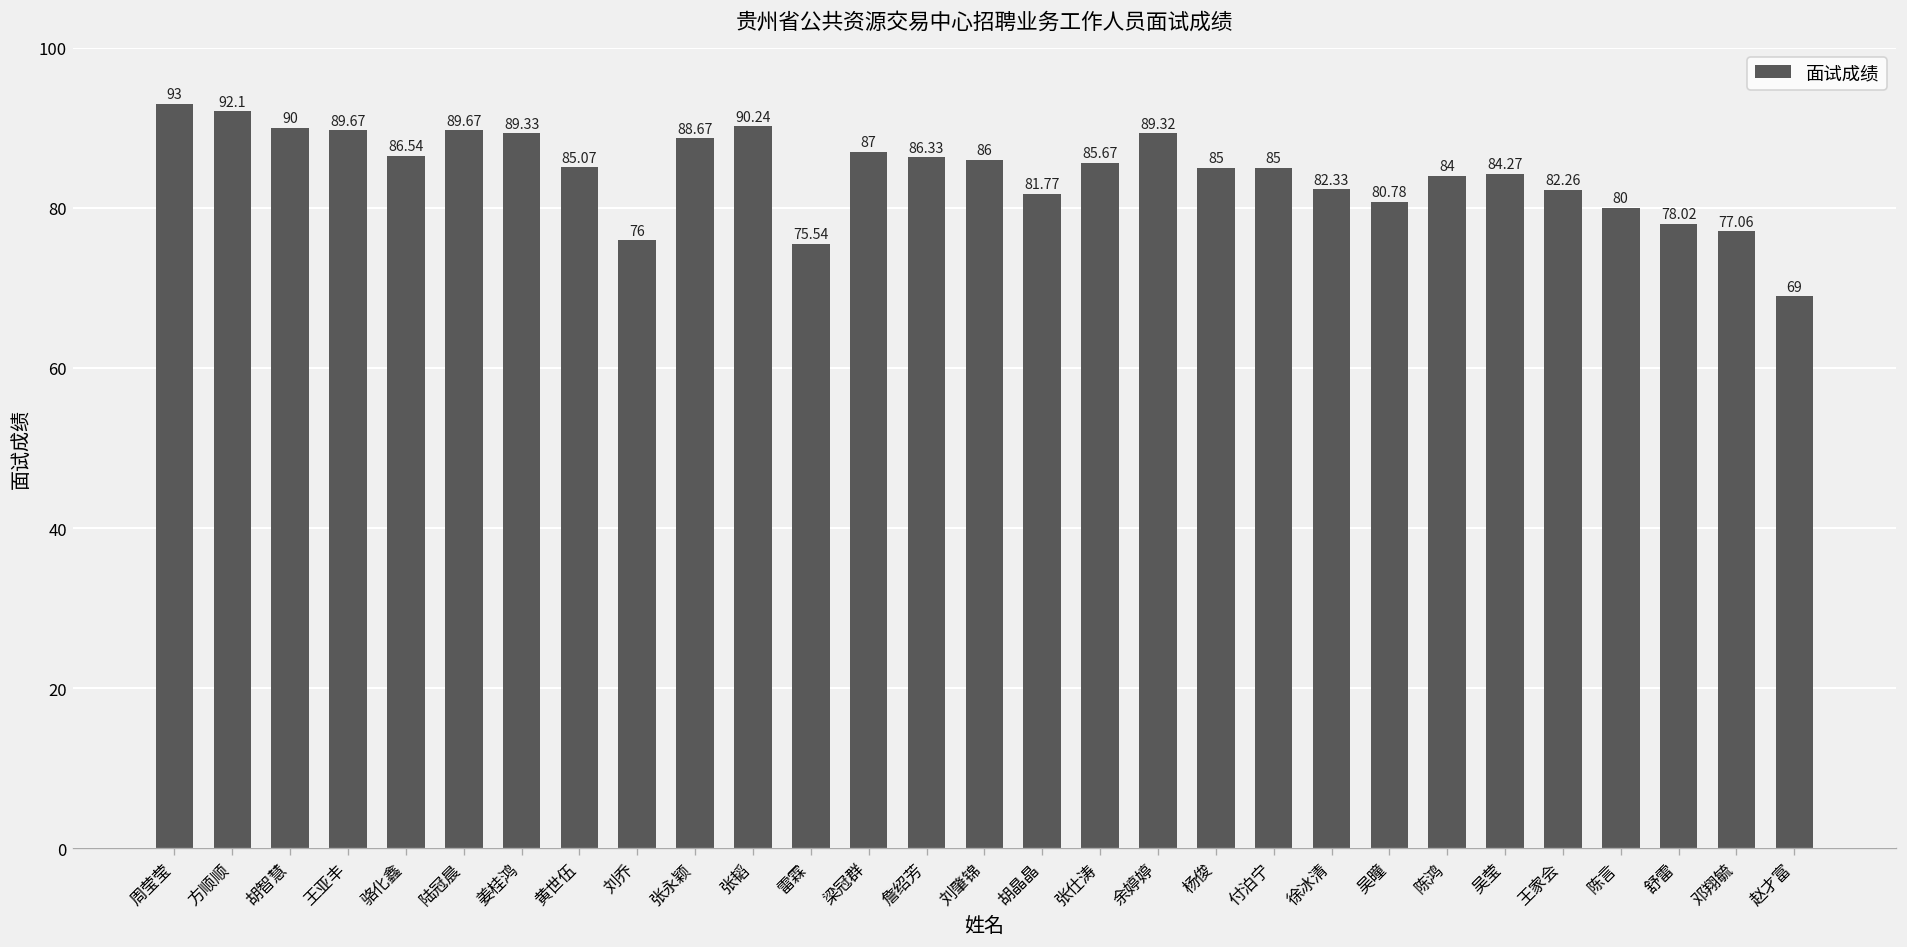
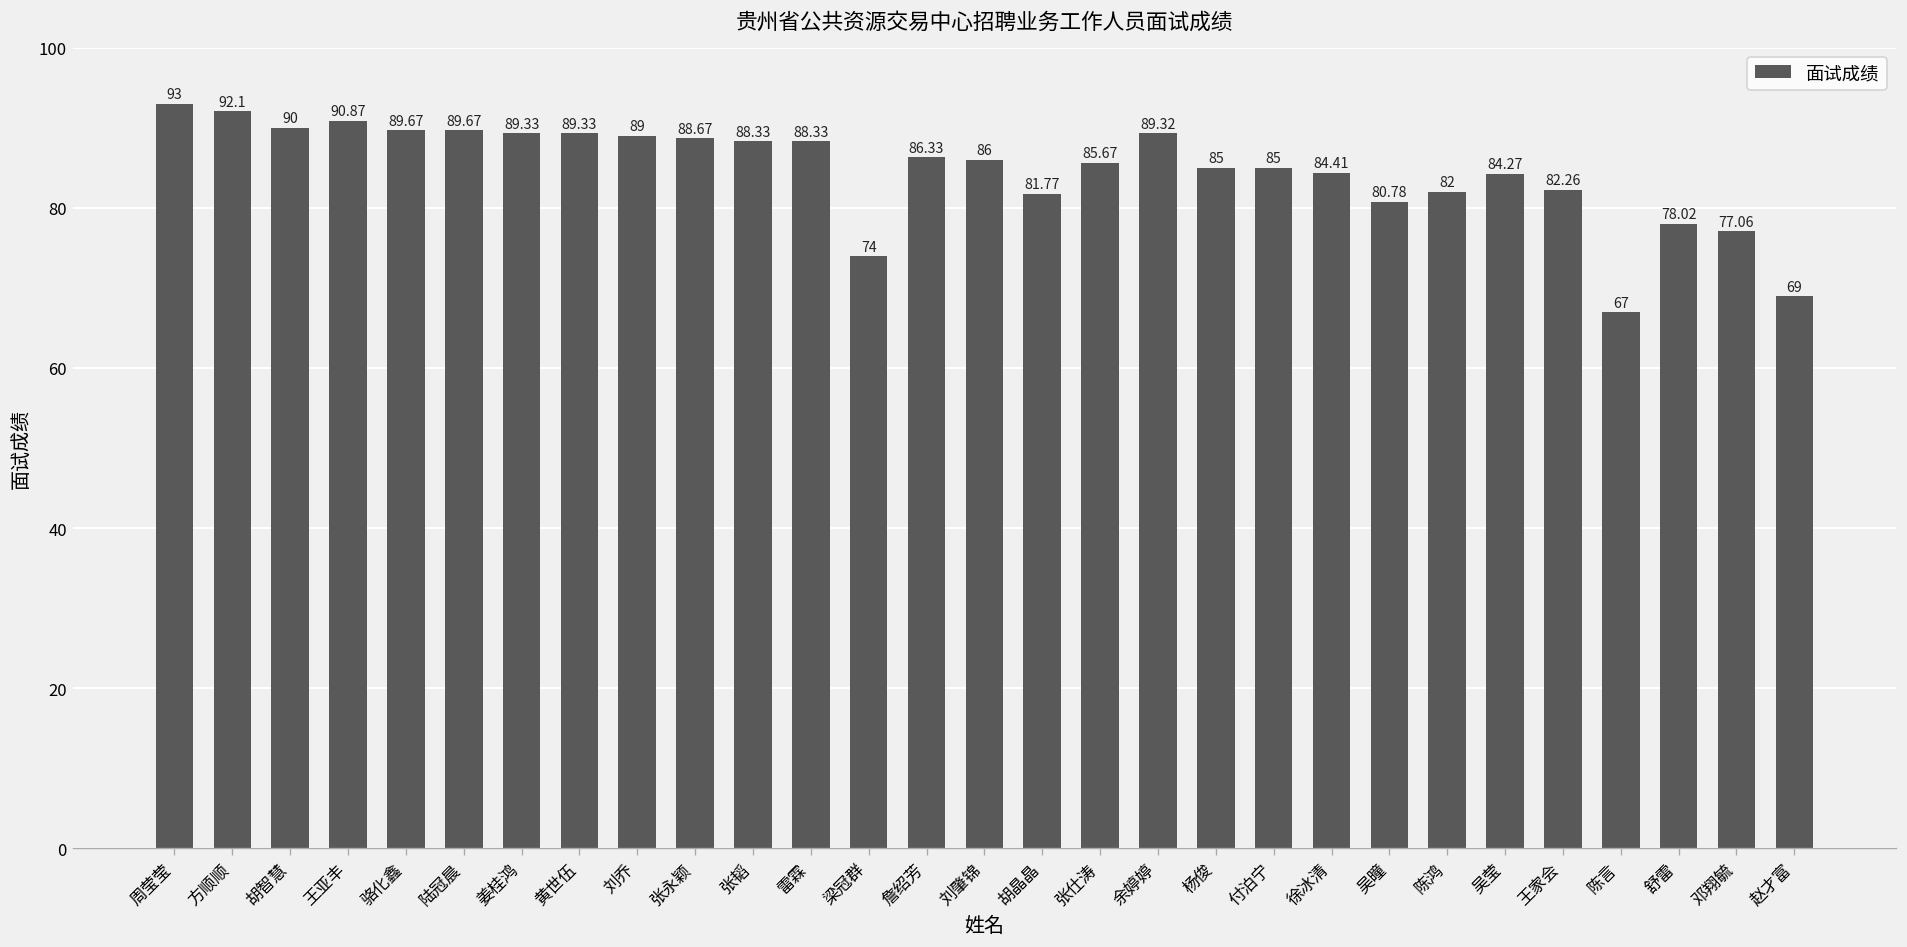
  {
    "周莹莹": 93,
    "方顺顺": 92.1,
    "胡智慧": 90,
-   "王亚丰": 89.67,
-   "骆化鑫": 86.54,
+   "王亚丰": 90.87,
+   "骆化鑫": 89.67,
    "陆冠晨": 89.67,
    "姜桂鸿": 89.33,
-   "黄世伍": 85.07,
-   "刘乔": 76,
+   "黄世伍": 89.33,
+   "刘乔": 89,
    "张永颖": 88.67,
-   "张韬": 90.24,
-   "雷霖": 75.54,
-   "梁冠群": 87,
+   "张韬": 88.33,
+   "雷霖": 88.33,
+   "梁冠群": 74,
    "詹绍芳": 86.33,
    "刘肇锦": 86,
    "胡晶晶": 81.77,
    "张仕涛": 85.67,
    "余婷婷": 89.32,
    "杨俊": 85,
    "付泊宁": 85,
-   "徐冰清": 82.33,
+   "徐冰清": 84.41,
    "吴曈": 80.78,
-   "陈鸿": 84,
+   "陈鸿": 82,
    "吴莹": 84.27,
    "王家会": 82.26,
-   "陈言": 80,
+   "陈言": 67,
    "舒雷": 78.02,
    "邓翔毓": 77.06,
    "赵才富": 69
  }
